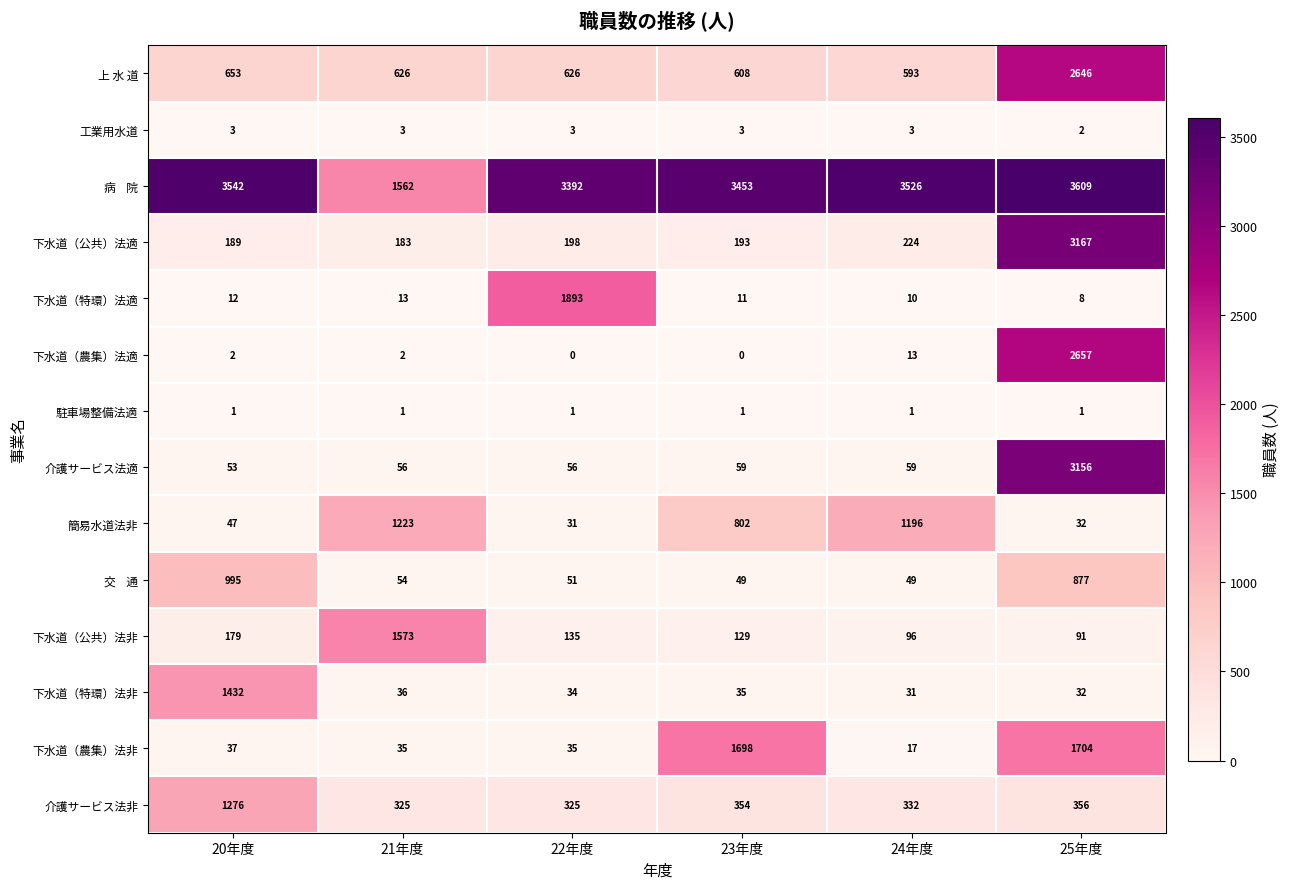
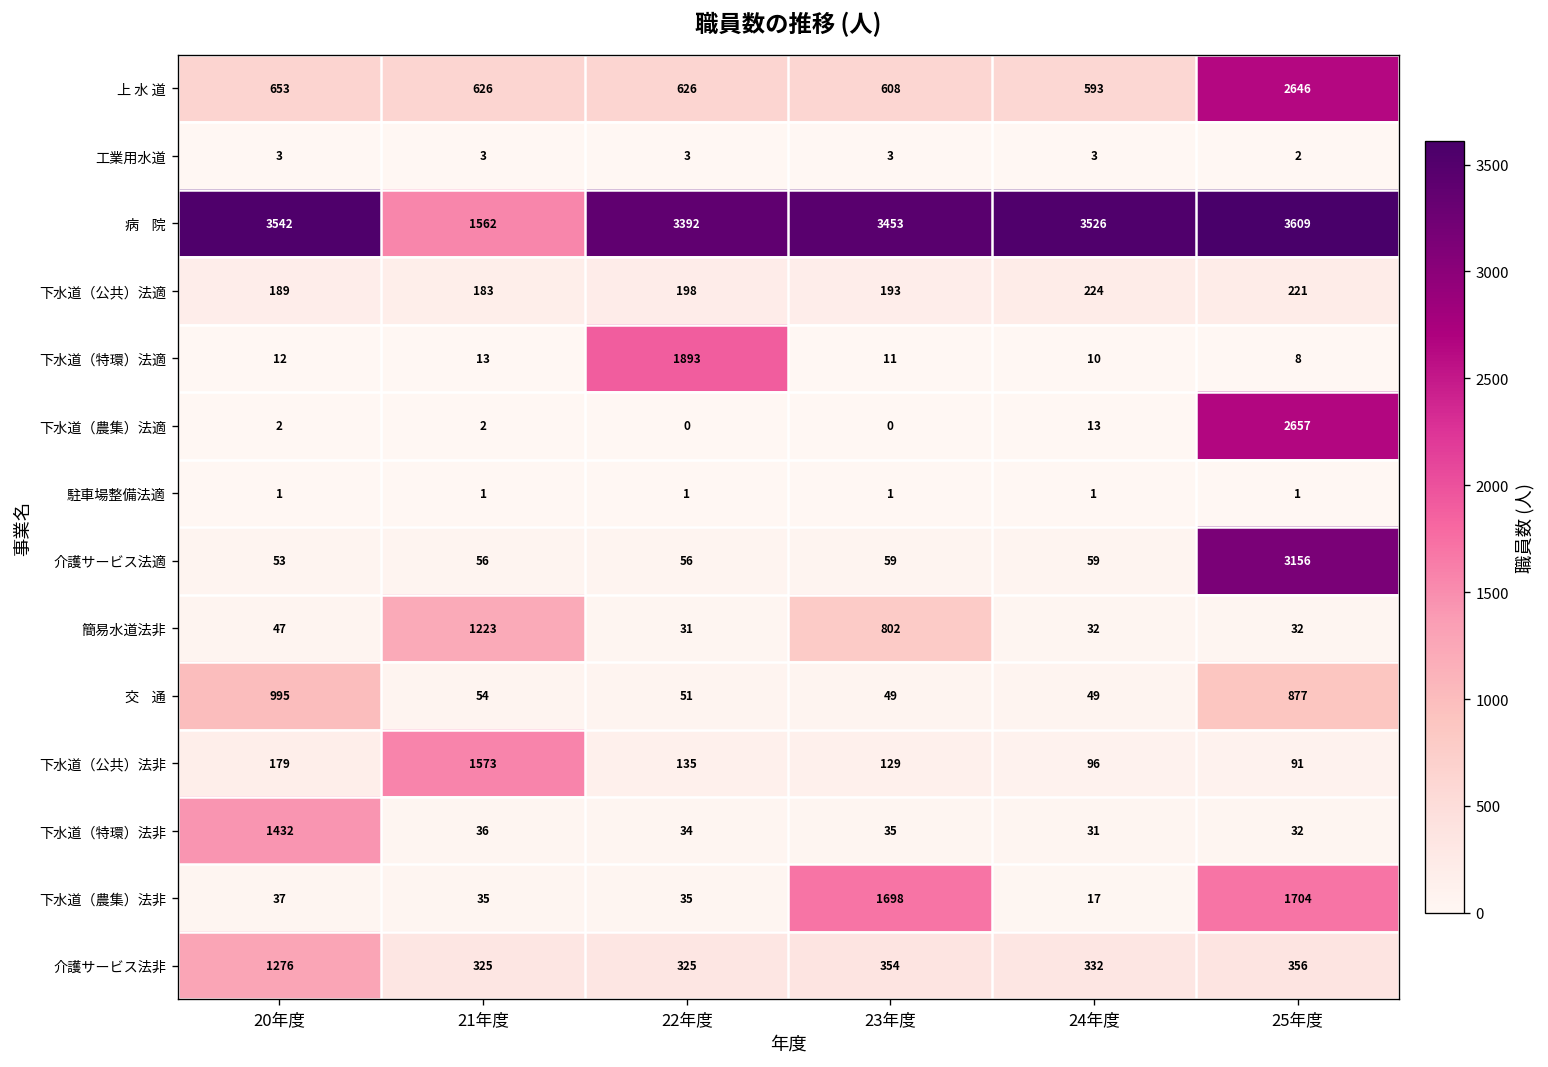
  {
    "上 水 道": {
      "20年度": 653,
      "21年度": 626,
      "22年度": 626,
      "23年度": 608,
      "24年度": 593,
      "25年度": 2646
    },
    "工業用水道": {
      "20年度": 3,
      "21年度": 3,
      "22年度": 3,
      "23年度": 3,
      "24年度": 3,
      "25年度": 2
    },
    "病 院": {
      "20年度": 3542,
      "21年度": 1562,
      "22年度": 3392,
      "23年度": 3453,
      "24年度": 3526,
      "25年度": 3609
    },
    "下水道（公共）法適": {
      "20年度": 189,
      "21年度": 183,
      "22年度": 198,
      "23年度": 193,
      "24年度": 224,
-     "25年度": 3167
+     "25年度": 221
    },
    "下水道（特環）法適": {
      "20年度": 12,
      "21年度": 13,
      "22年度": 1893,
      "23年度": 11,
      "24年度": 10,
      "25年度": 8
    },
    "下水道（農集）法適": {
      "20年度": 2,
      "21年度": 2,
      "22年度": 0,
      "23年度": 0,
      "24年度": 13,
      "25年度": 2657
    },
    "駐車場整備法適": {
      "20年度": 1,
      "21年度": 1,
      "22年度": 1,
      "23年度": 1,
      "24年度": 1,
      "25年度": 1
    },
    "介護サービス法適": {
      "20年度": 53,
      "21年度": 56,
      "22年度": 56,
      "23年度": 59,
      "24年度": 59,
      "25年度": 3156
    },
    "簡易水道法非": {
      "20年度": 47,
      "21年度": 1223,
      "22年度": 31,
      "23年度": 802,
-     "24年度": 1196,
+     "24年度": 32,
      "25年度": 32
    },
    "交 通": {
      "20年度": 995,
      "21年度": 54,
      "22年度": 51,
      "23年度": 49,
      "24年度": 49,
      "25年度": 877
    },
    "下水道（公共）法非": {
      "20年度": 179,
      "21年度": 1573,
      "22年度": 135,
      "23年度": 129,
      "24年度": 96,
      "25年度": 91
    },
    "下水道（特環）法非": {
      "20年度": 1432,
      "21年度": 36,
      "22年度": 34,
      "23年度": 35,
      "24年度": 31,
      "25年度": 32
    },
    "下水道（農集）法非": {
      "20年度": 37,
      "21年度": 35,
      "22年度": 35,
      "23年度": 1698,
      "24年度": 17,
      "25年度": 1704
    },
    "介護サービス法非": {
      "20年度": 1276,
      "21年度": 325,
      "22年度": 325,
      "23年度": 354,
      "24年度": 332,
      "25年度": 356
    }
  }
